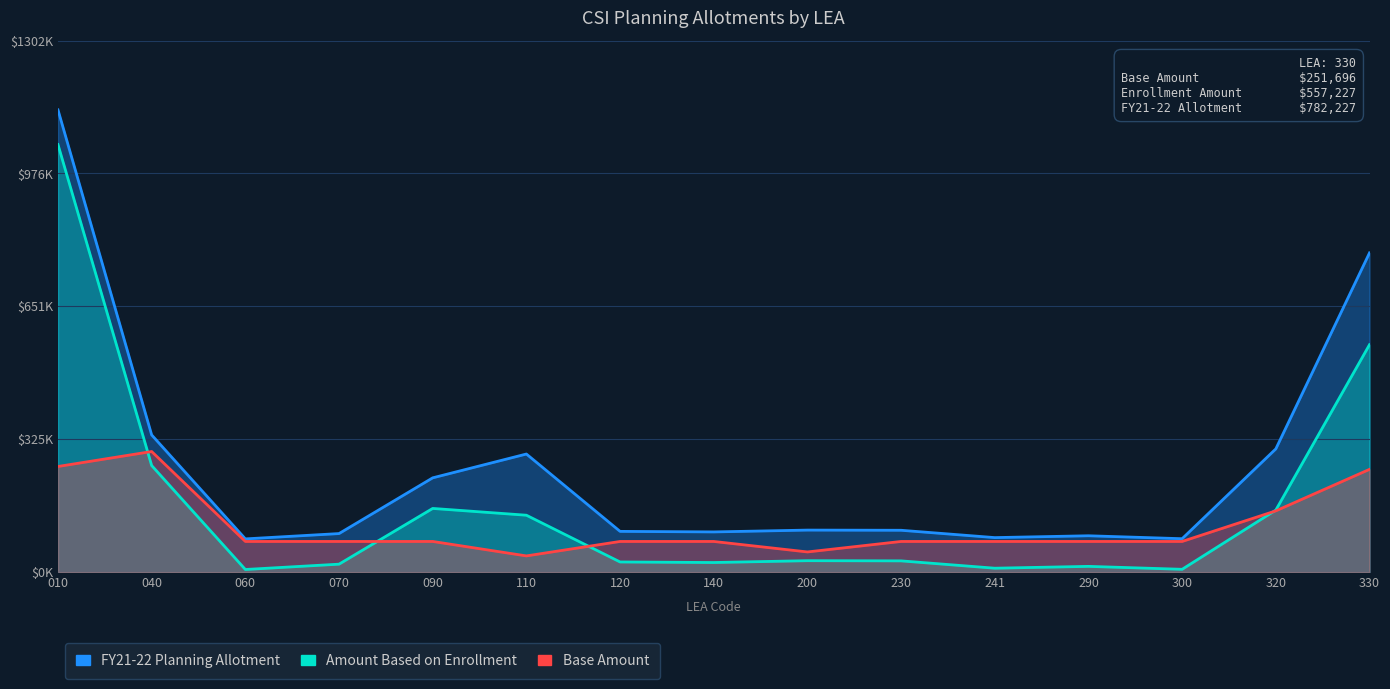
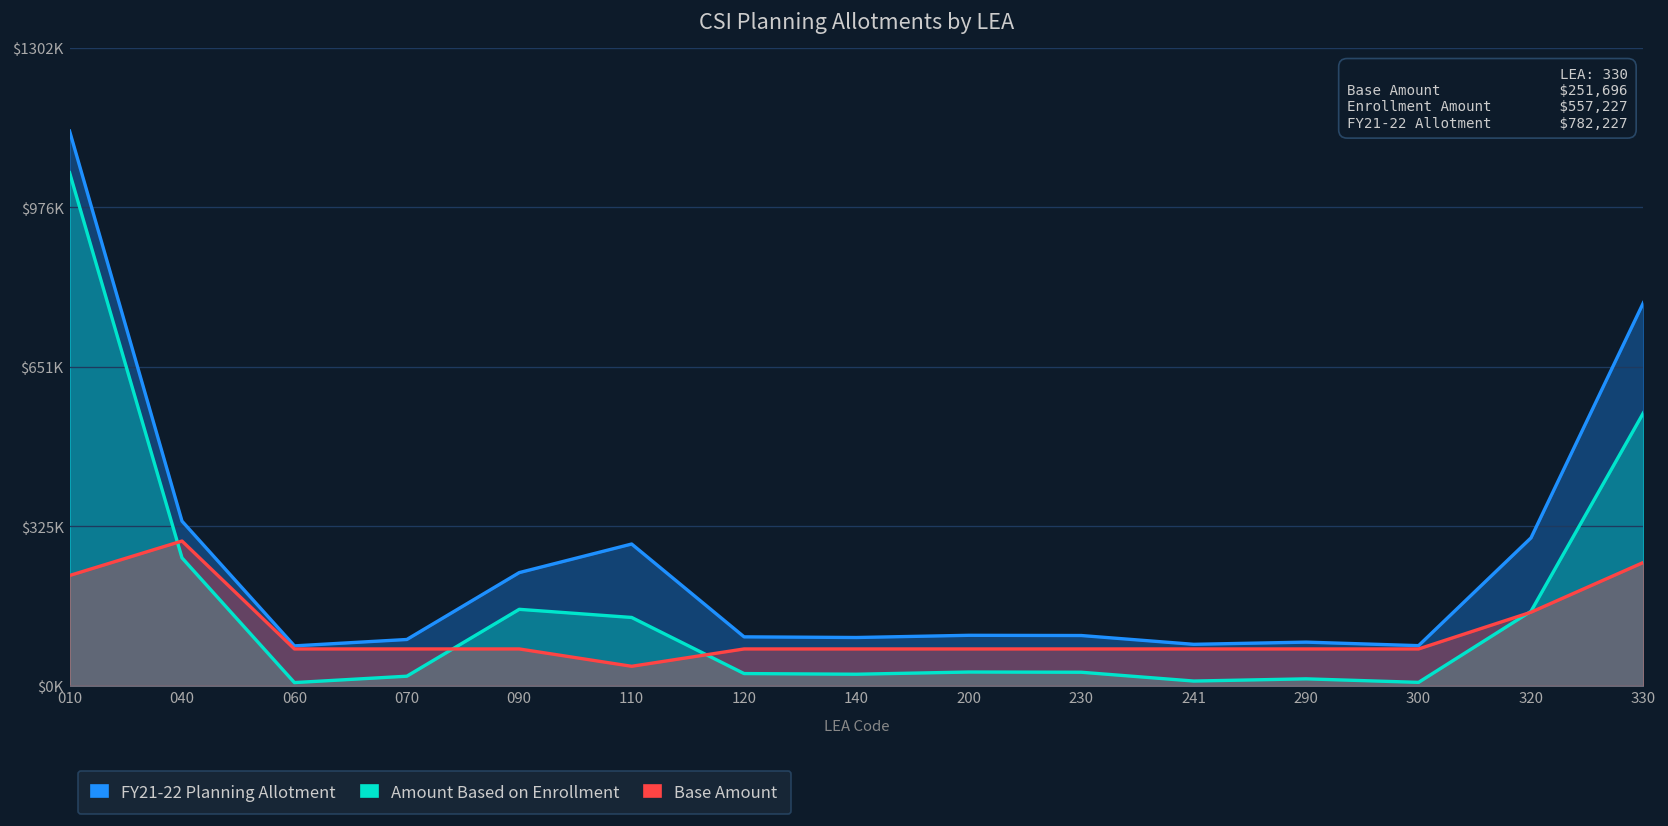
  {
    "Base Amount": {
-     "010": "$260000",
+     "010": "$230000",
      "040": "$300000",
      "060": "$80000",
      "070": "$80000",
      "090": "$80000",
      "110": "$40000",
      "120": "$80000",
      "140": "$80000",
-     "200": "$50000",
+     "200": "$80000",
      "230": "$80000",
      "241": "$80000",
      "290": "$80000",
      "300": "$80000",
      "330": "$250000"
    }
  }
